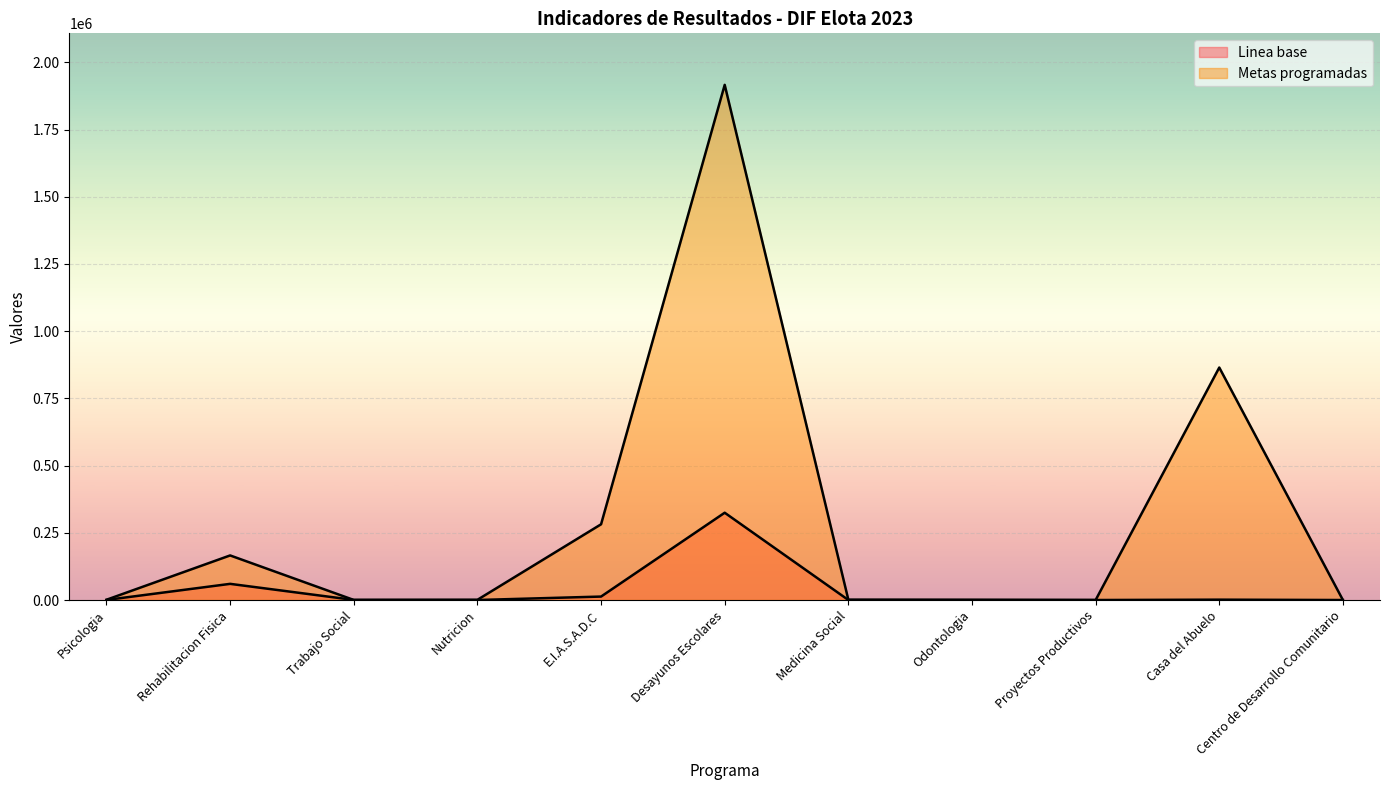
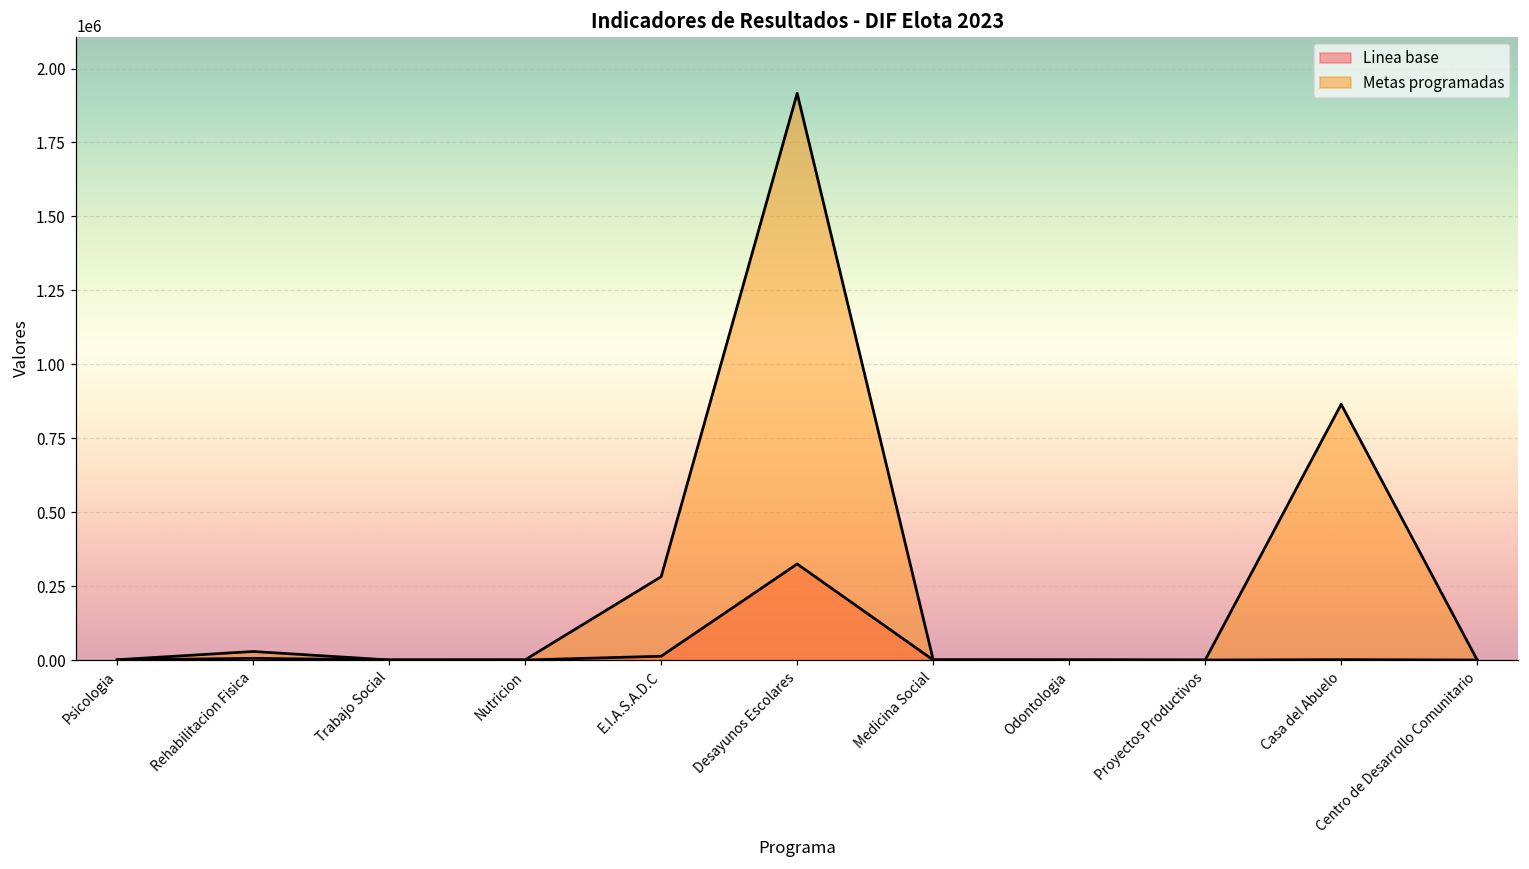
  {
    "Linea base": {
-     "Rehabilitacion Fisica": 60000,
+     "Rehabilitacion Fisica": 10000,
      "E.I.A.S.A.D.C": 10000,
      "Desayunos Escolares": 320000,
      "Casa del Abuelo": 0
    },
    "Metas programadas": {
-     "Rehabilitacion Fisica": 170000,
+     "Rehabilitacion Fisica": 30000,
      "E.I.A.S.A.D.C": 280000,
      "Desayunos Escolares": 1920000,
      "Casa del Abuelo": 860000
    }
  }
